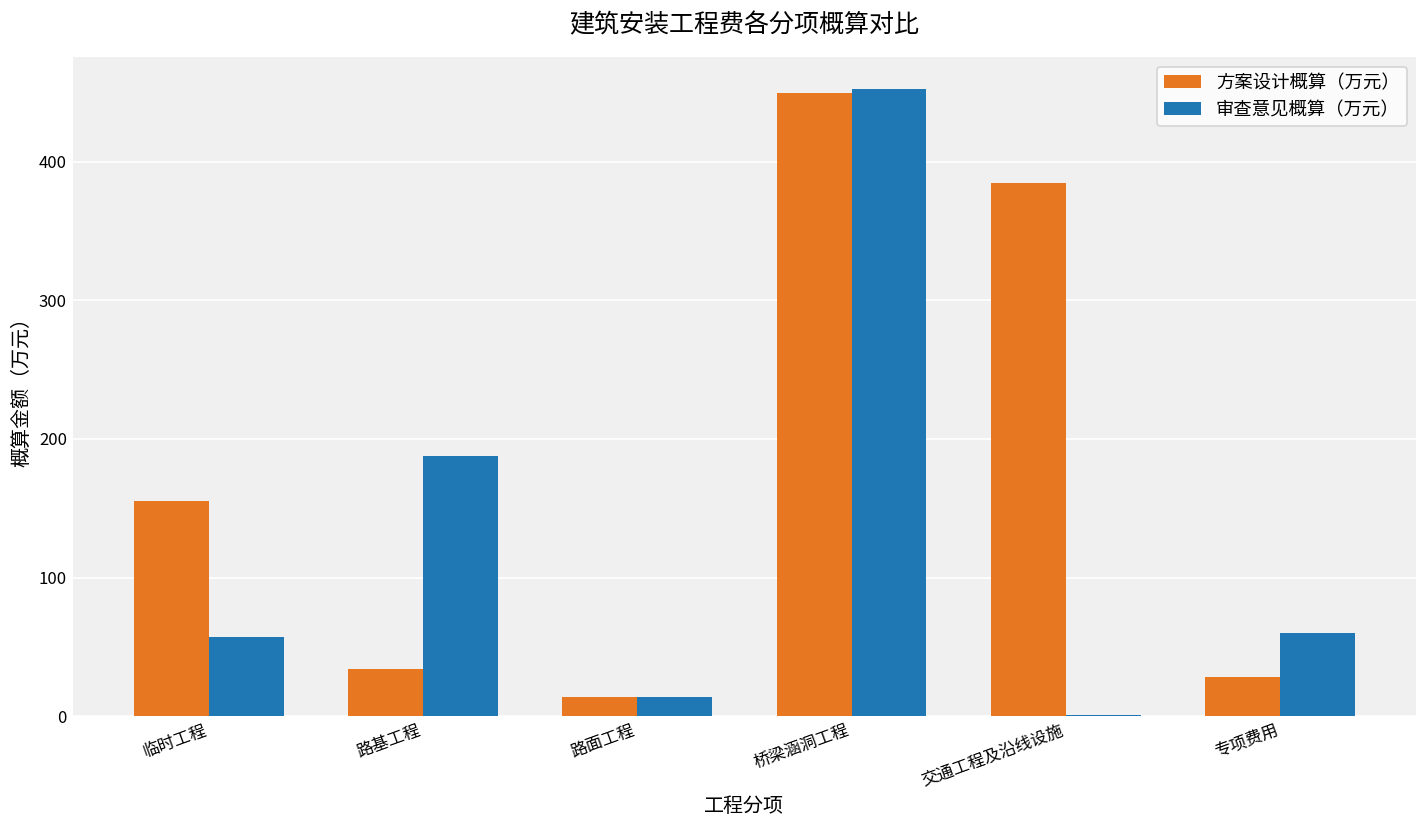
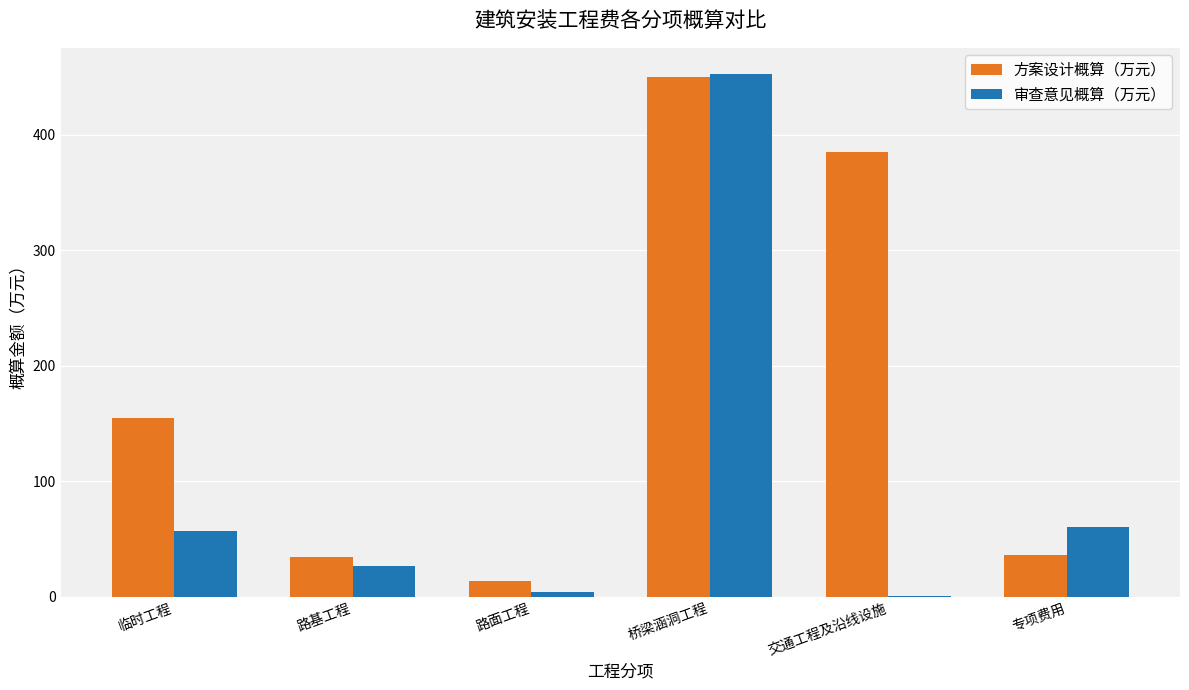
  {
    "方案设计概算（万元）": {
      "临时工程": 155,
      "路基工程": 34,
      "路面工程": 14,
      "桥梁涵洞工程": 450,
      "交通工程及沿线设施": 385,
-     "专项费用": 28
+     "专项费用": 36
    },
    "审查意见概算（万元）": {
      "临时工程": 57,
-     "路基工程": 188,
-     "路面工程": 14,
+     "路基工程": 26,
+     "路面工程": 4,
      "桥梁涵洞工程": 453,
      "专项费用": 60
    }
  }
